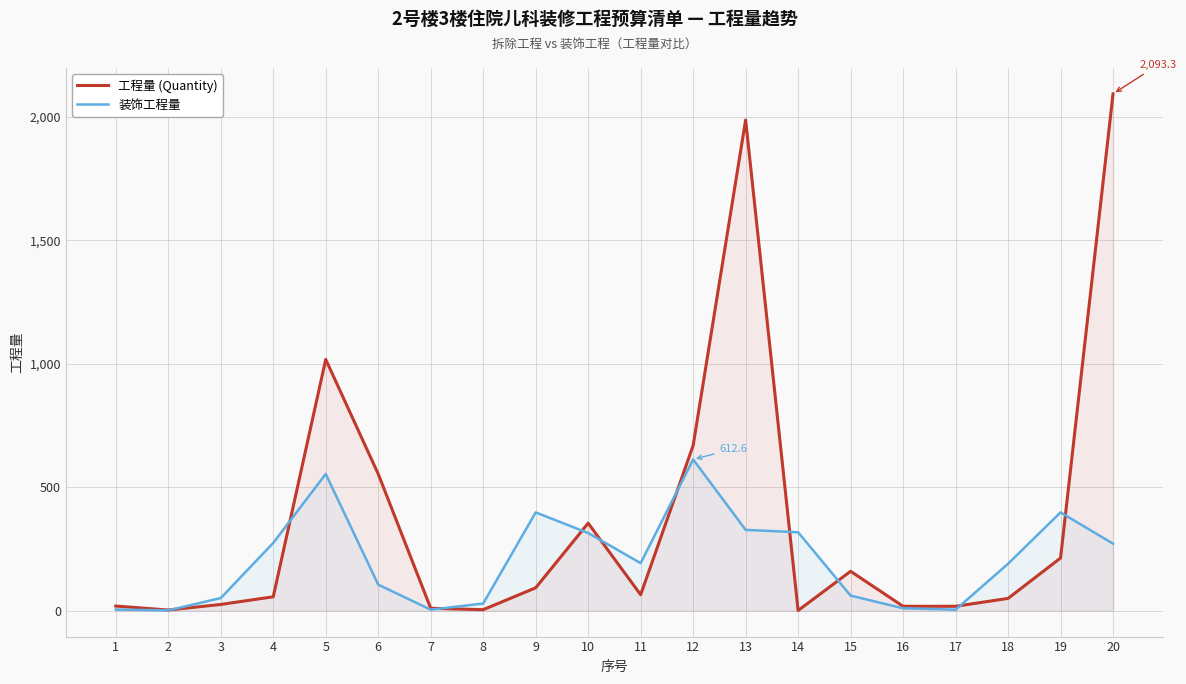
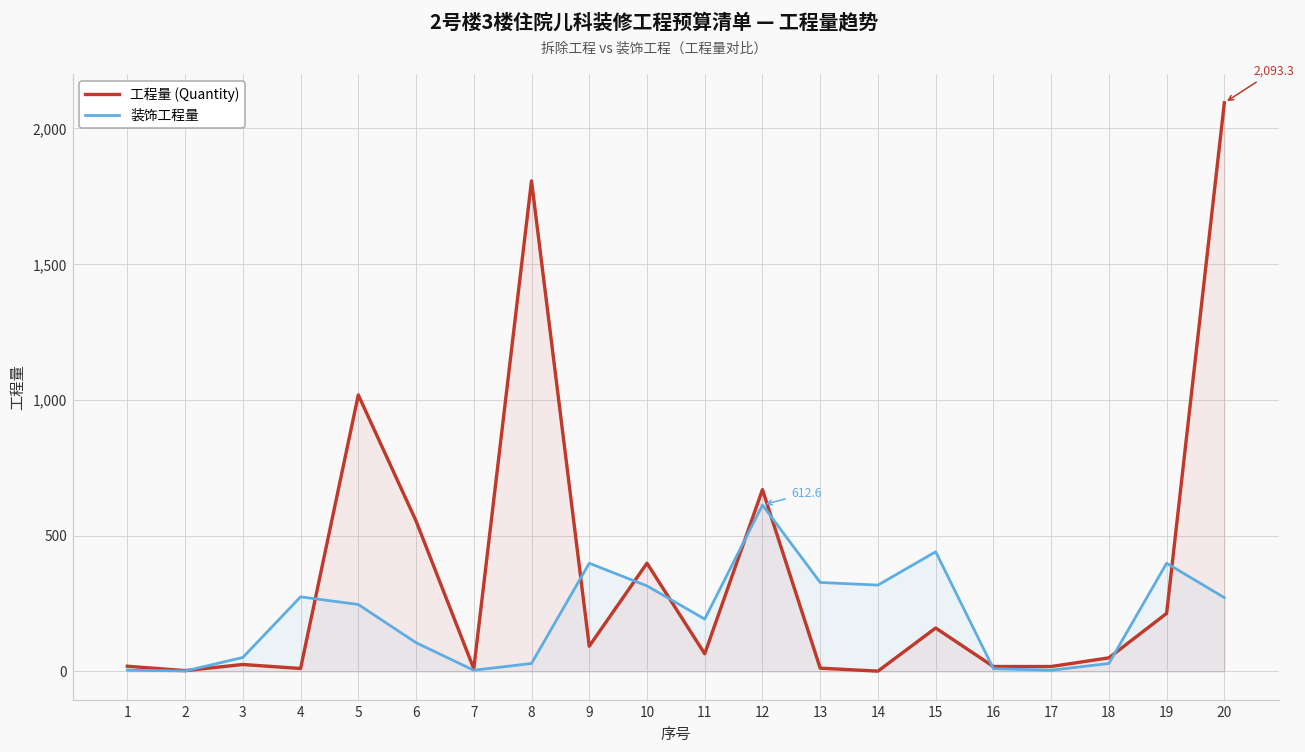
  {
    "工程量 (Quantity)": {
      "1": "20",
      "3": "30",
-     "4": "60",
+     "4": "10",
      "5": "1,020",
      "6": "550",
-     "8": "0",
+     "8": "1,810",
      "9": "90",
-     "10": "350",
+     "10": "400",
      "11": "60",
-     "13": "1,990",
+     "13": "10",
      "14": "0",
      "15": "160",
      "17": "20",
      "18": "50",
      "19": "210"
    },
    "装饰工程量": {
      "1": "0",
      "3": "50",
      "4": "270",
-     "5": "550",
+     "5": "250",
      "6": "110",
      "8": "30",
      "9": "400",
      "10": "310",
      "11": "190",
      "13": "330",
      "14": "320",
-     "15": "60",
+     "15": "440",
      "17": "0",
-     "18": "190",
+     "18": "30",
      "19": "400",
      "20": "270"
    }
  }
